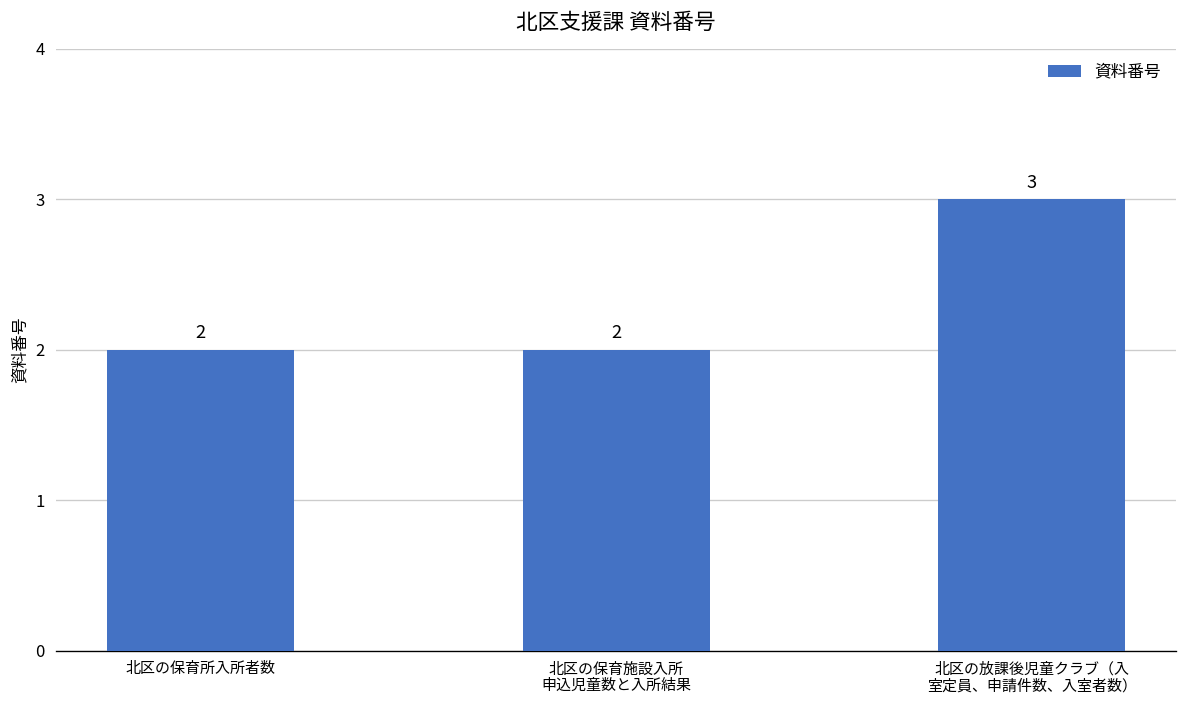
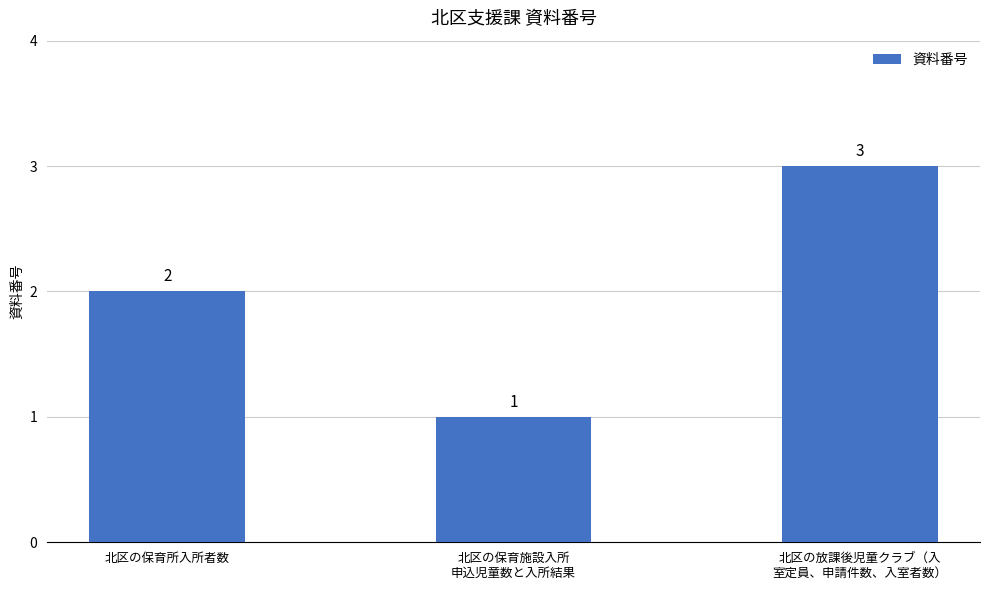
  {
    "北区の保育所入所者数": 2,
-   "北区の保育施設入所 申込児童数と入所結果": 2,
+   "北区の保育施設入所 申込児童数と入所結果": 1,
    "北区の放課後児童クラブ（入 室定員、申請件数、入室者数）": 3
  }
